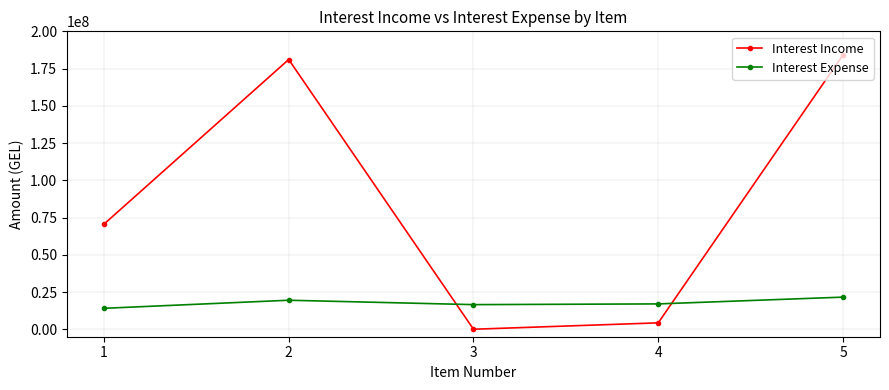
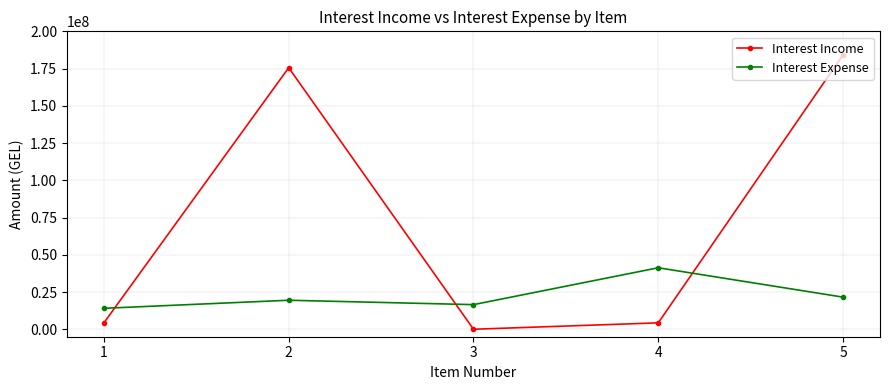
  {
    "Interest Income": {
-     "1": 71000000,
-     "2": 181000000,
+     "1": 4000000,
+     "2": 176000000,
      "3": 0,
      "4": 4000000
    },
    "Interest Expense": {
      "1": 14000000,
      "2": 19000000,
      "3": 17000000,
-     "4": 17000000,
+     "4": 41000000,
      "5": 22000000
    }
  }
